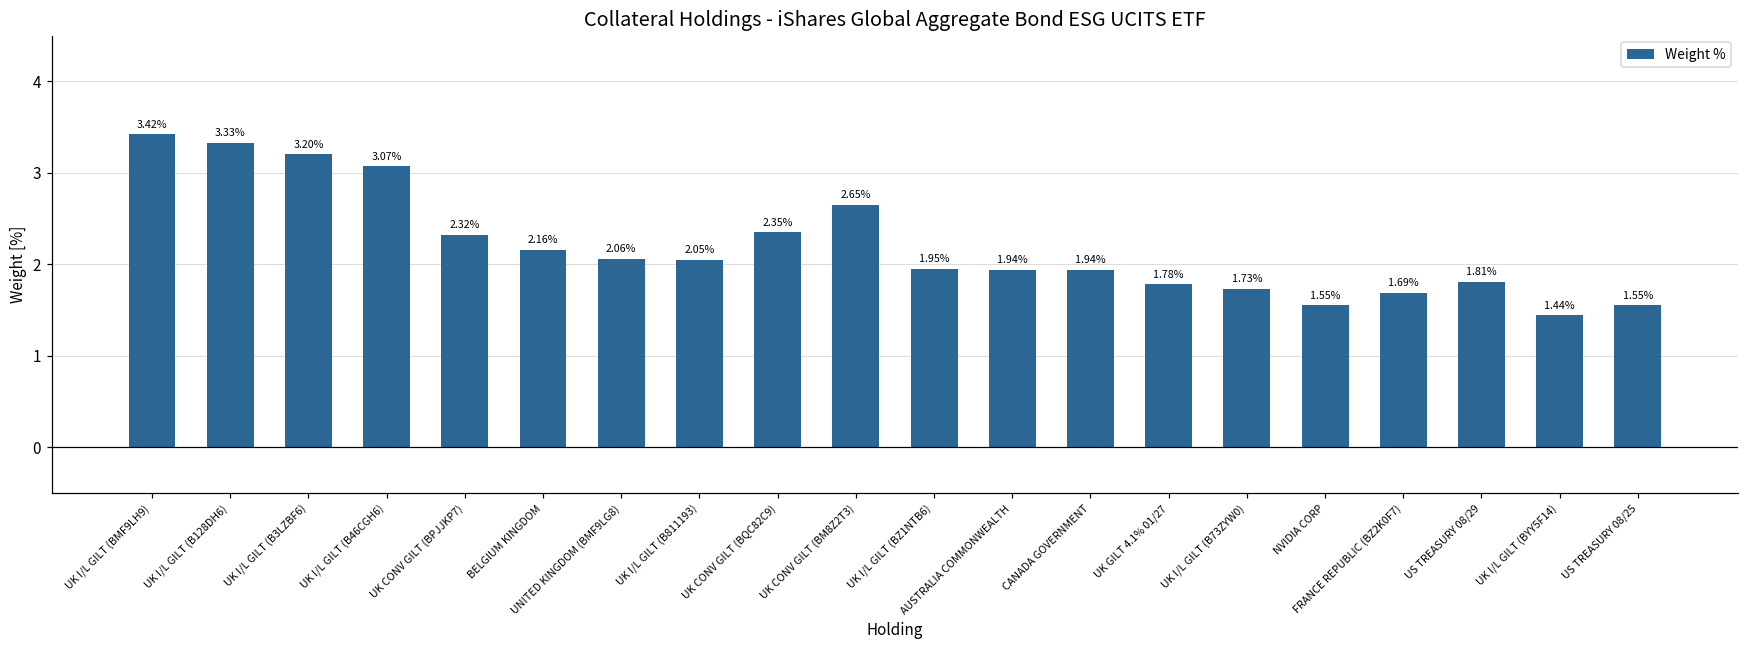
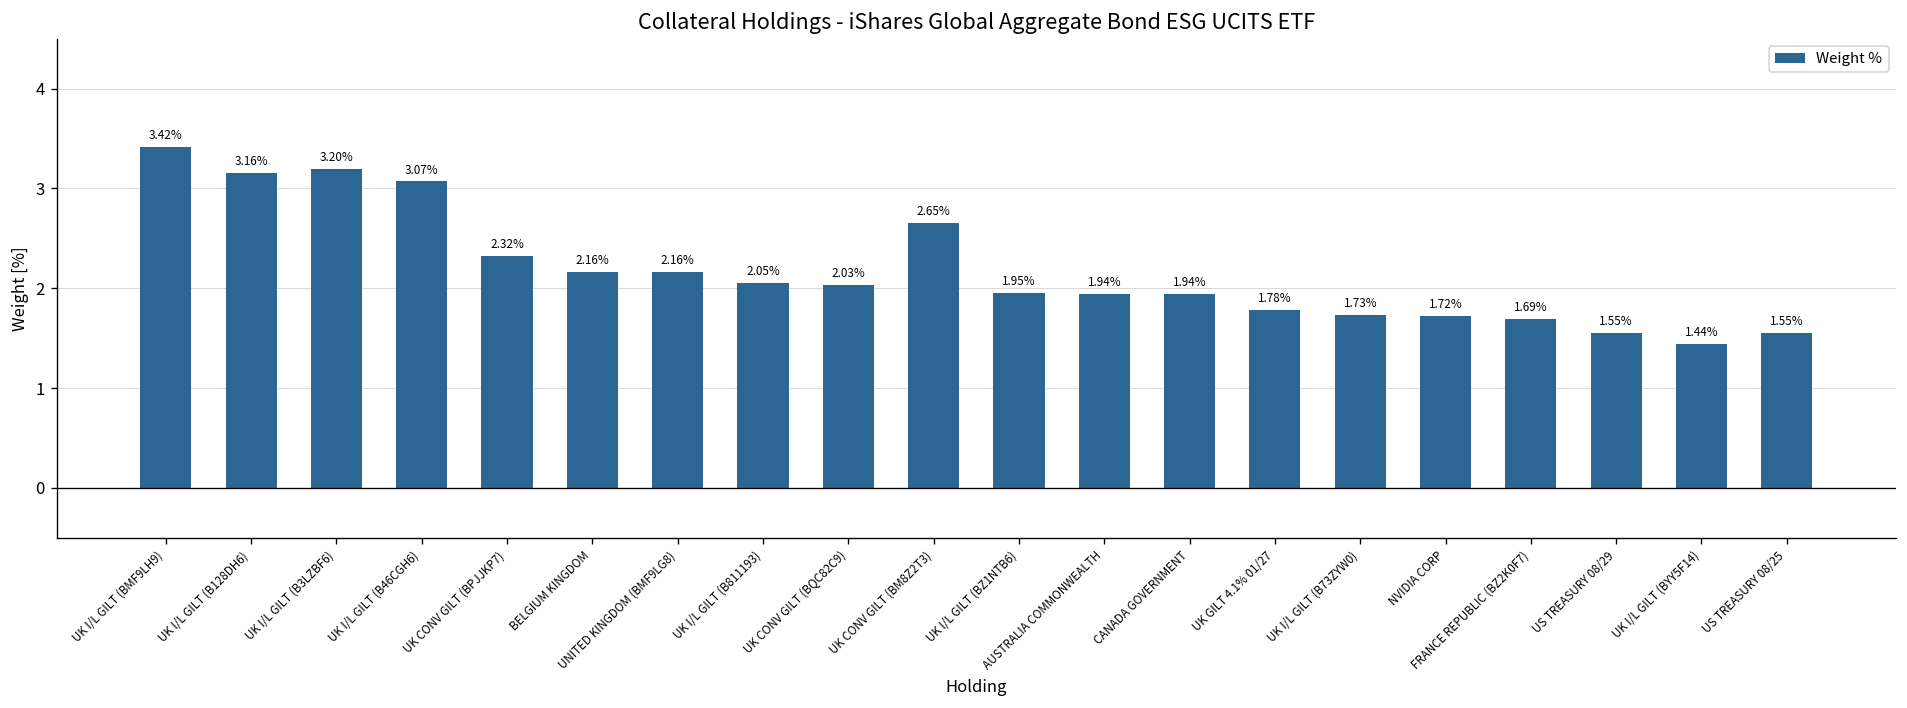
  {
    "UK I/L GILT (BMF9LH9)": "3.42%",
-   "UK I/L GILT (B128DH6)": "3.33%",
+   "UK I/L GILT (B128DH6)": "3.16%",
    "UK I/L GILT (B3LZBF6)": "3.20%",
    "UK I/L GILT (B46CGH6)": "3.07%",
    "UK CONV GILT (BPJJKP7)": "2.32%",
    "BELGIUM KINGDOM": "2.16%",
-   "UNITED KINGDOM (BMF9LG8)": "2.06%",
+   "UNITED KINGDOM (BMF9LG8)": "2.16%",
    "UK I/L GILT (B811193)": "2.05%",
-   "UK CONV GILT (BQC82C9)": "2.35%",
+   "UK CONV GILT (BQC82C9)": "2.03%",
    "UK CONV GILT (BM8Z2T3)": "2.65%",
    "UK I/L GILT (BZ1NTB6)": "1.95%",
    "AUSTRALIA COMMONWEALTH": "1.94%",
    "CANADA GOVERNMENT": "1.94%",
    "UK GILT 4.1% 01/27": "1.78%",
    "UK I/L GILT (B73ZYW0)": "1.73%",
-   "NVIDIA CORP": "1.55%",
+   "NVIDIA CORP": "1.72%",
    "FRANCE REPUBLIC (BZ2K0F7)": "1.69%",
-   "US TREASURY 08/29": "1.81%",
+   "US TREASURY 08/29": "1.55%",
    "UK I/L GILT (BYY5F14)": "1.44%",
    "US TREASURY 08/25": "1.55%"
  }
